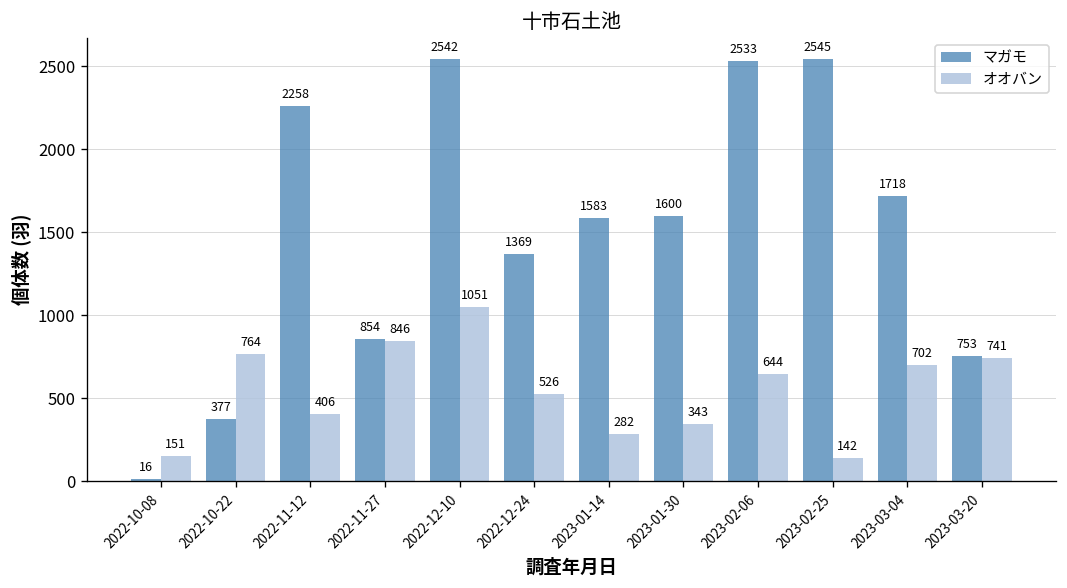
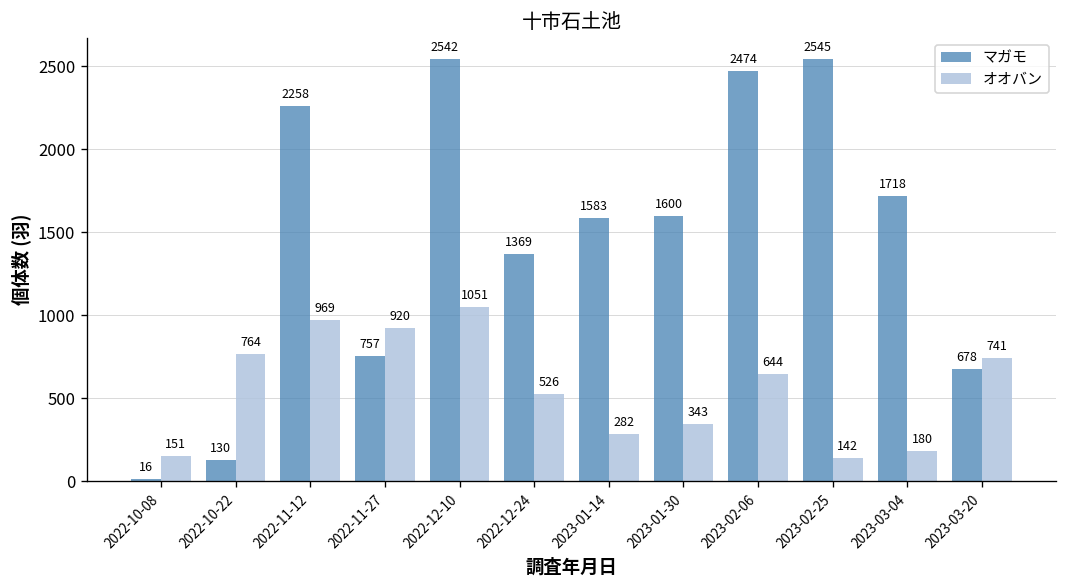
  {
    "マガモ": {
      "2022-10-08": 16,
-     "2022-10-22": 377,
+     "2022-10-22": 130,
      "2022-11-12": 2258,
-     "2022-11-27": 854,
+     "2022-11-27": 757,
      "2022-12-10": 2542,
      "2022-12-24": 1369,
      "2023-01-14": 1583,
      "2023-01-30": 1600,
-     "2023-02-06": 2533,
+     "2023-02-06": 2474,
      "2023-02-25": 2545,
      "2023-03-04": 1718,
-     "2023-03-20": 753
+     "2023-03-20": 678
    },
    "オオバン": {
      "2022-10-08": 151,
      "2022-10-22": 764,
-     "2022-11-12": 406,
-     "2022-11-27": 846,
+     "2022-11-12": 969,
+     "2022-11-27": 920,
      "2022-12-10": 1051,
      "2022-12-24": 526,
      "2023-01-14": 282,
      "2023-01-30": 343,
      "2023-02-06": 644,
      "2023-02-25": 142,
-     "2023-03-04": 702,
+     "2023-03-04": 180,
      "2023-03-20": 741
    }
  }
